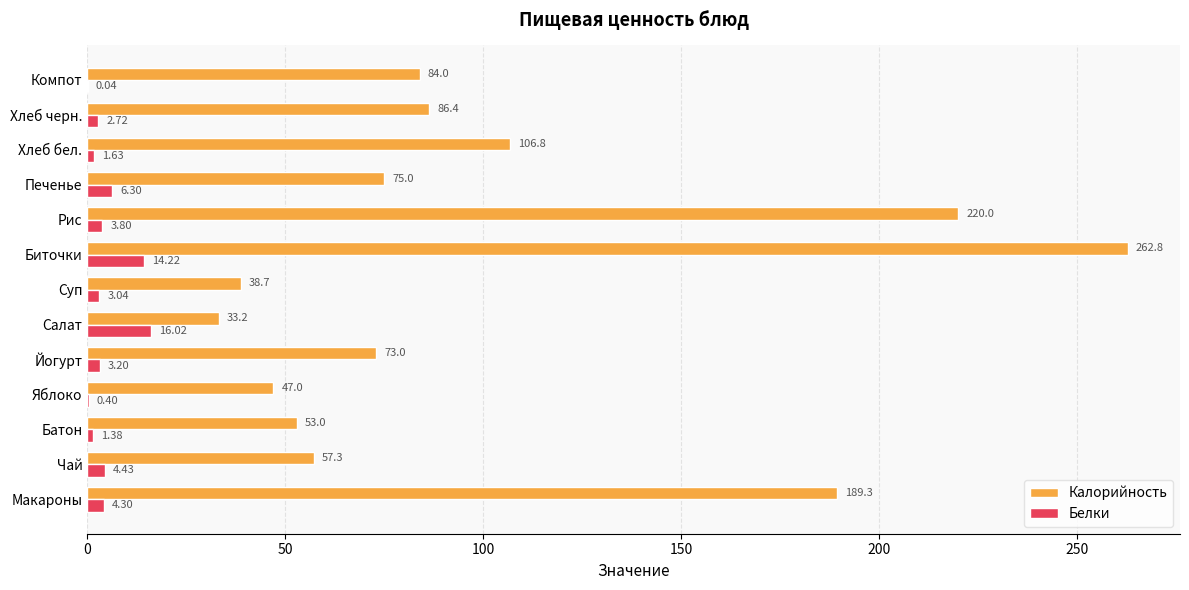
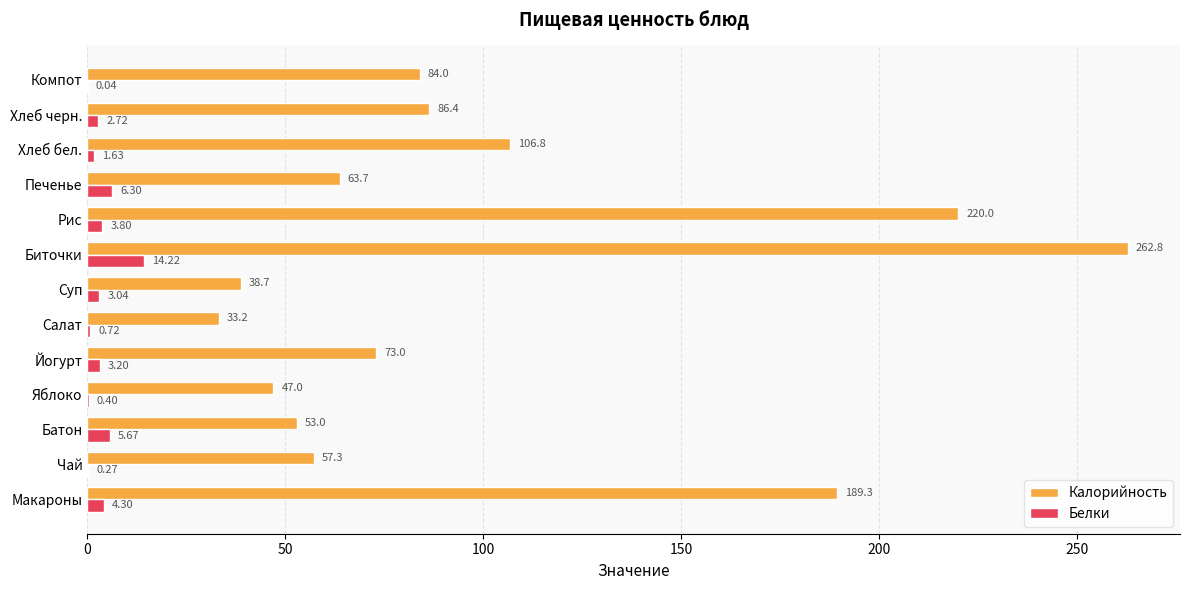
  {
    "Калорийность": {
      "Компот": 84.0,
      "Хлеб черн.": 86.4,
      "Хлеб бел.": 106.8,
-     "Печенье": 75.0,
+     "Печенье": 63.7,
      "Рис": 220.0,
      "Биточки": 262.8,
      "Суп": 38.7,
      "Салат": 33.2,
      "Йогурт": 73.0,
      "Яблоко": 47.0,
      "Батон": 53.0,
      "Чай": 57.3,
      "Макароны": 189.3
    },
    "Белки": {
      "Компот": 0.04,
      "Хлеб черн.": 2.72,
      "Хлеб бел.": 1.63,
      "Печенье": 6.30,
      "Рис": 3.80,
      "Биточки": 14.22,
      "Суп": 3.04,
-     "Салат": 16.02,
+     "Салат": 0.72,
      "Йогурт": 3.20,
      "Яблоко": 0.40,
-     "Батон": 1.38,
-     "Чай": 4.43,
+     "Батон": 5.67,
+     "Чай": 0.27,
      "Макароны": 4.30
    }
  }
